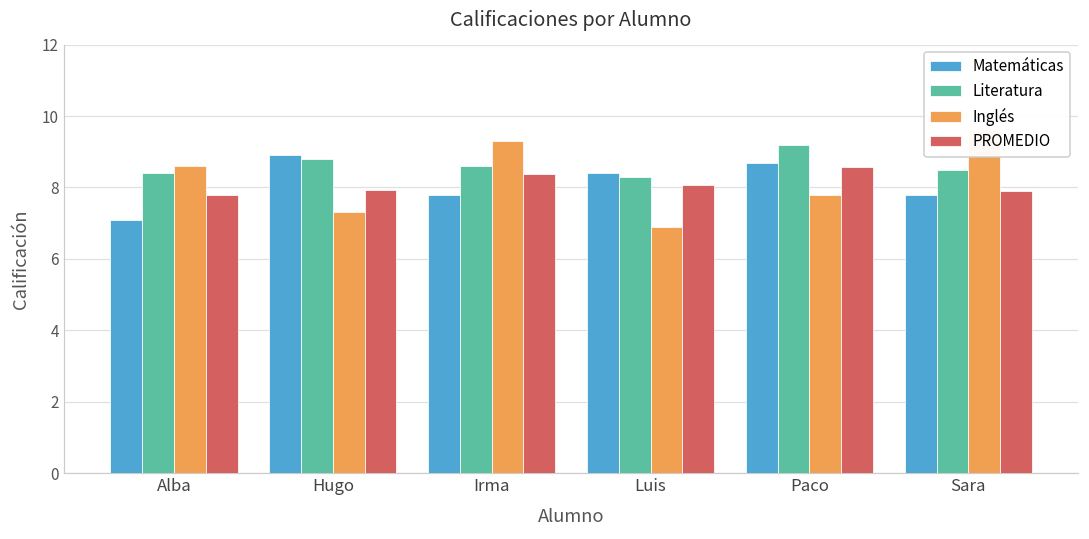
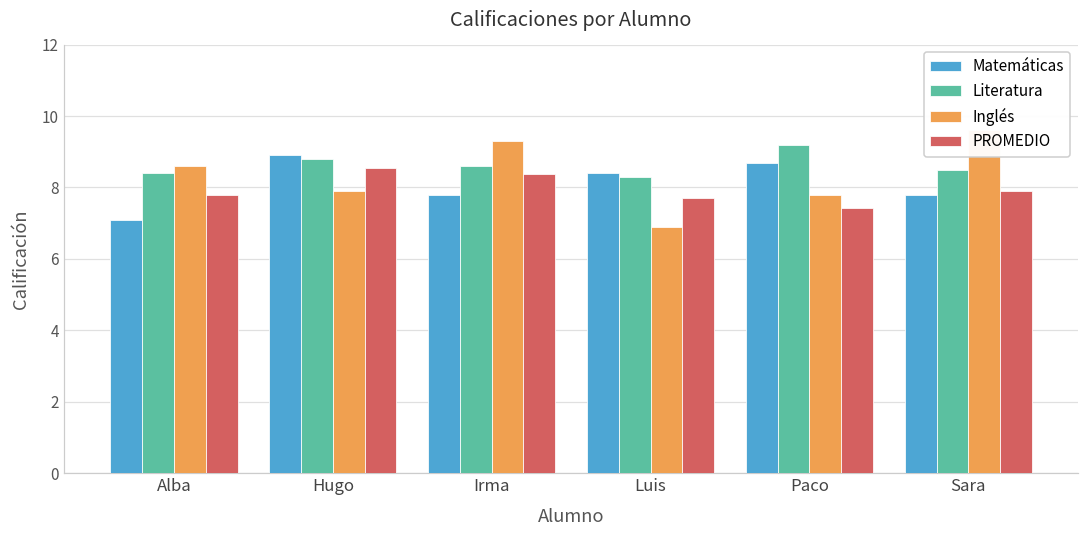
  {
    "Inglés": {
      "Alba": 8.6,
-     "Hugo": 7.3,
+     "Hugo": 7.9,
      "Irma": 9.3,
      "Luis": 6.9,
      "Paco": 7.8
    },
    "PROMEDIO": {
      "Alba": 7.8,
-     "Hugo": 7.9,
+     "Hugo": 8.5,
      "Irma": 8.4,
-     "Luis": 8.1,
-     "Paco": 8.6,
+     "Luis": 7.7,
+     "Paco": 7.4,
      "Sara": 7.9
    }
  }
